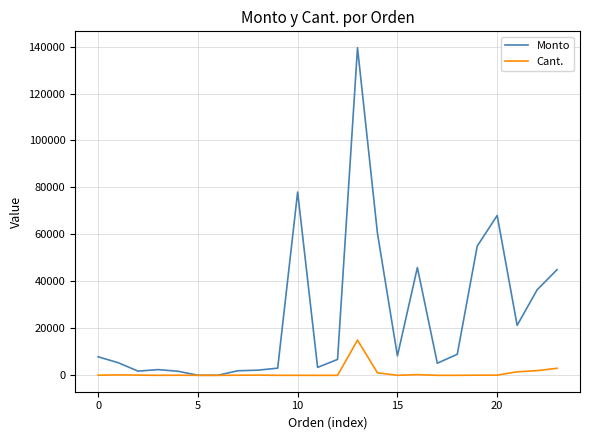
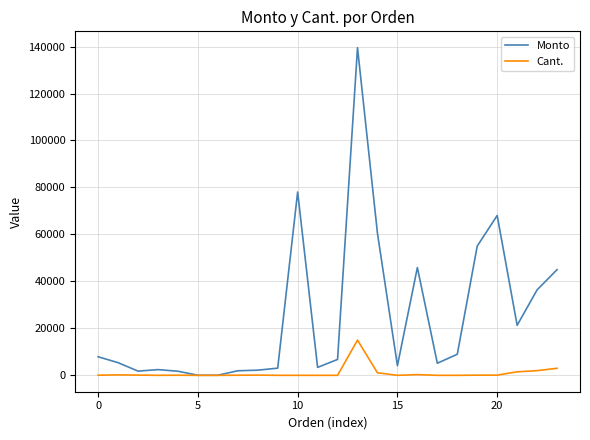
  {
    "Monto": {
      "0": 8000,
      "10": 78000,
-     "15": 8000,
+     "15": 4000,
      "20": 68000
    },
    "Cant.": {
      "0": 0,
      "10": 0,
      "15": 0,
      "20": 0
    }
  }
